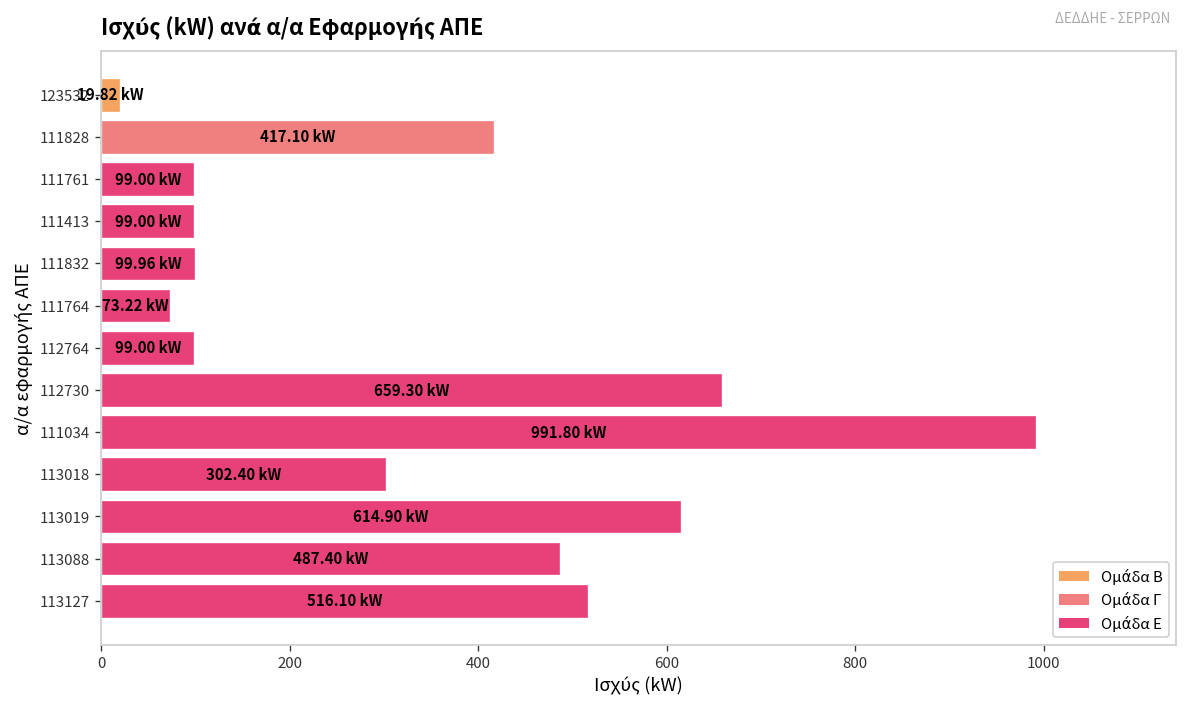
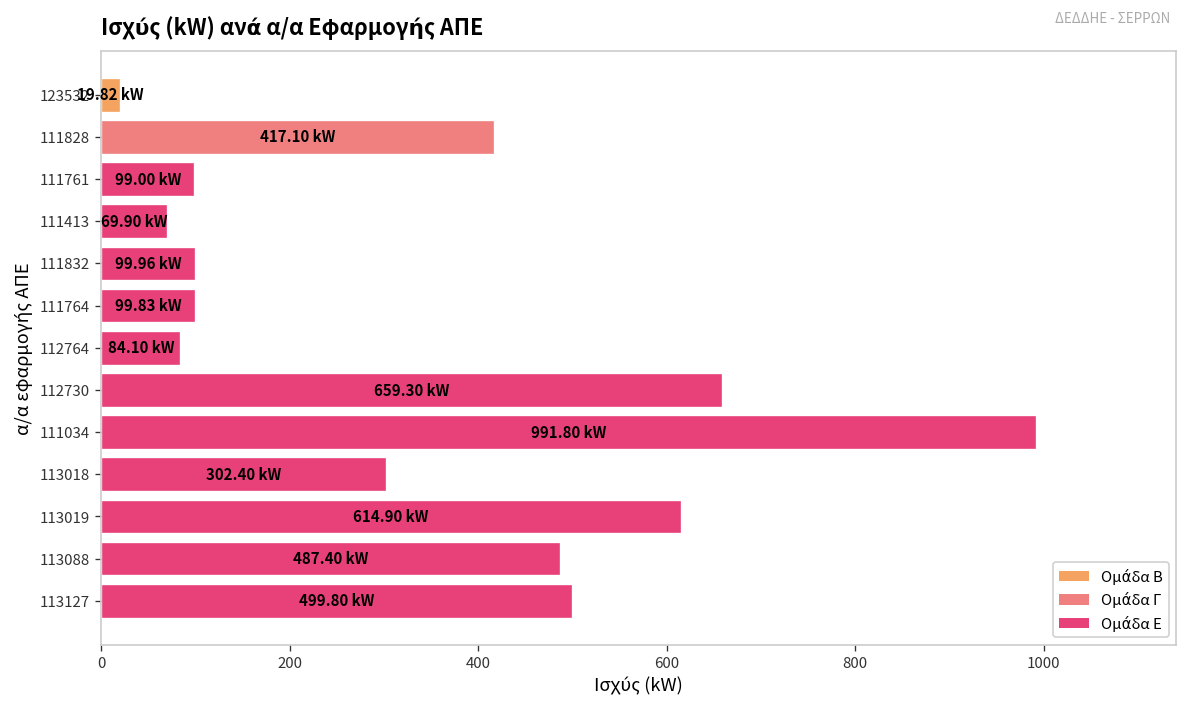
  {
    "123532": 19.82,
    "111828": 417.10,
    "111761": 99.00,
-   "111413": 99.00,
+   "111413": 69.90,
    "111832": 99.96,
-   "111764": 73.22,
-   "112764": 99.00,
+   "111764": 99.83,
+   "112764": 84.10,
    "112730": 659.30,
    "111034": 991.80,
    "113018": 302.40,
    "113019": 614.90,
    "113088": 487.40,
-   "113127": 516.10
+   "113127": 499.80
  }
